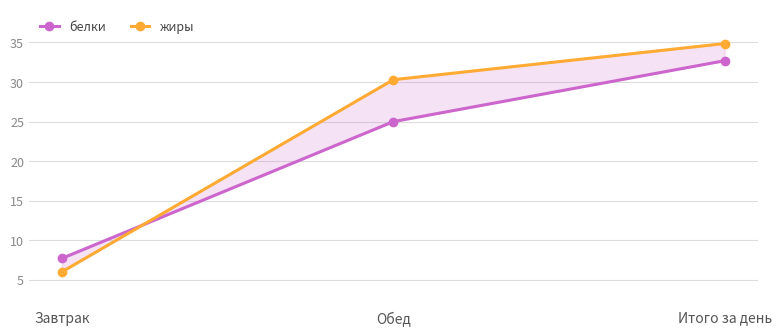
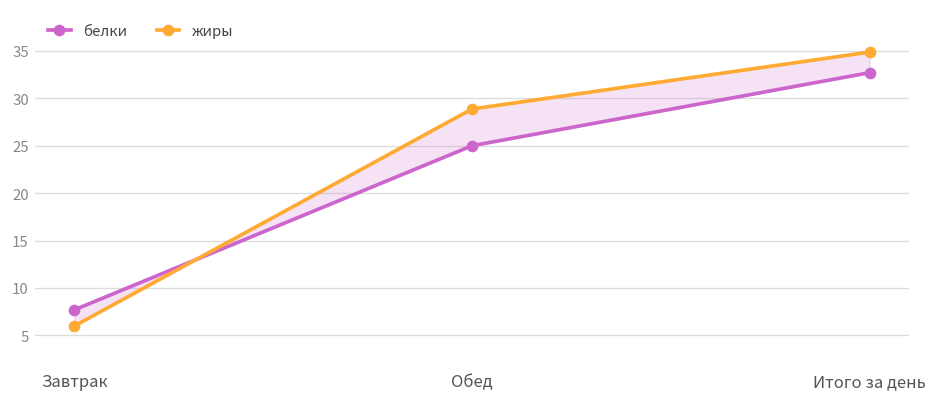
  {
    "жиры": {
      "Завтрак": 6,
-     "Обед": 30
+     "Обед": 29
    }
  }
